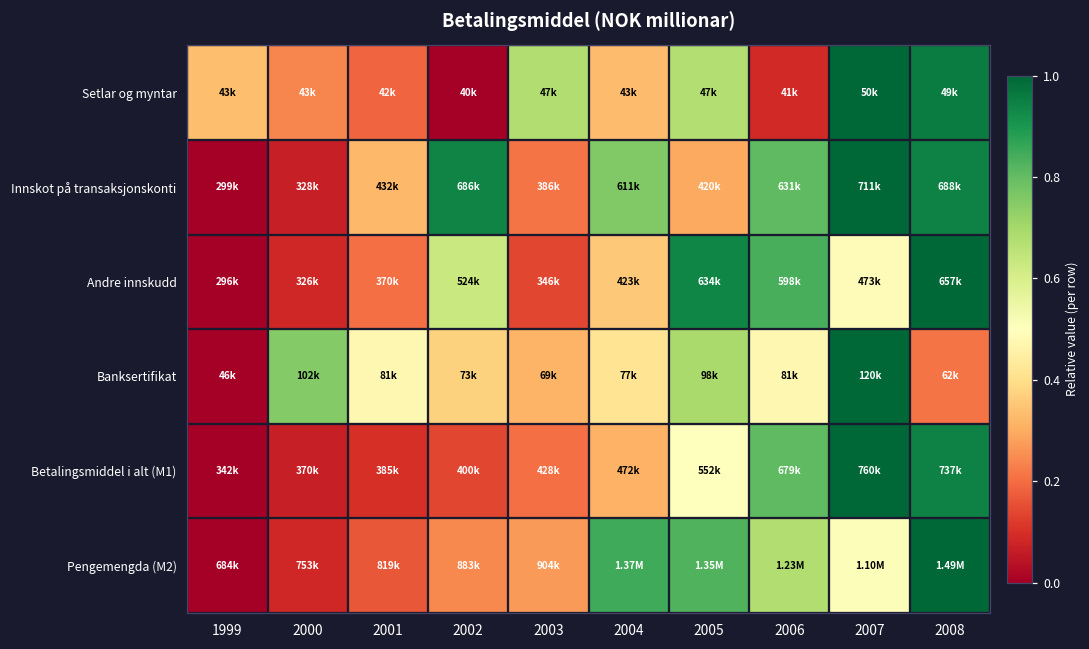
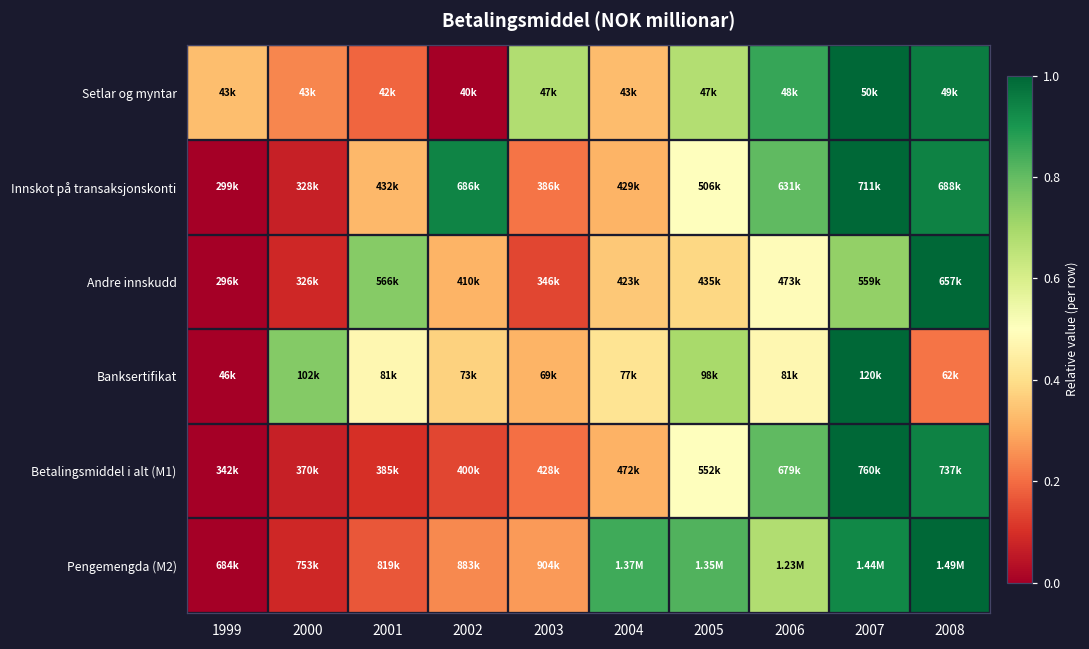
  {
    "Setlar og myntar": {
      "1999": "43k",
      "2000": "43k",
      "2001": "42k",
      "2002": "40k",
      "2003": "47k",
      "2004": "43k",
      "2005": "47k",
-     "2006": "41k",
+     "2006": "48k",
      "2007": "50k",
      "2008": "49k"
    },
    "Innskot på transaksjonskonti": {
      "1999": "299k",
      "2000": "328k",
      "2001": "432k",
      "2002": "686k",
      "2003": "386k",
-     "2004": "611k",
-     "2005": "420k",
+     "2004": "429k",
+     "2005": "506k",
      "2006": "631k",
      "2007": "711k",
      "2008": "688k"
    },
    "Andre innskudd": {
      "1999": "296k",
      "2000": "326k",
-     "2001": "370k",
-     "2002": "524k",
+     "2001": "566k",
+     "2002": "410k",
      "2003": "346k",
      "2004": "423k",
-     "2005": "634k",
-     "2006": "598k",
-     "2007": "473k",
+     "2005": "435k",
+     "2006": "473k",
+     "2007": "559k",
      "2008": "657k"
    },
    "Banksertifikat": {
      "1999": "46k",
      "2000": "102k",
      "2001": "81k",
      "2002": "73k",
      "2003": "69k",
      "2004": "77k",
      "2005": "98k",
      "2006": "81k",
      "2007": "120k",
      "2008": "62k"
    },
    "Betalingsmiddel i alt (M1)": {
      "1999": "342k",
      "2000": "370k",
      "2001": "385k",
      "2002": "400k",
      "2003": "428k",
      "2004": "472k",
      "2005": "552k",
      "2006": "679k",
      "2007": "760k",
      "2008": "737k"
    },
    "Pengemengda (M2)": {
      "1999": "684k",
      "2000": "753k",
      "2001": "819k",
      "2002": "883k",
      "2003": "904k",
      "2004": "1.37M",
      "2005": "1.35M",
      "2006": "1.23M",
-     "2007": "1.10M",
+     "2007": "1.44M",
      "2008": "1.49M"
    }
  }
